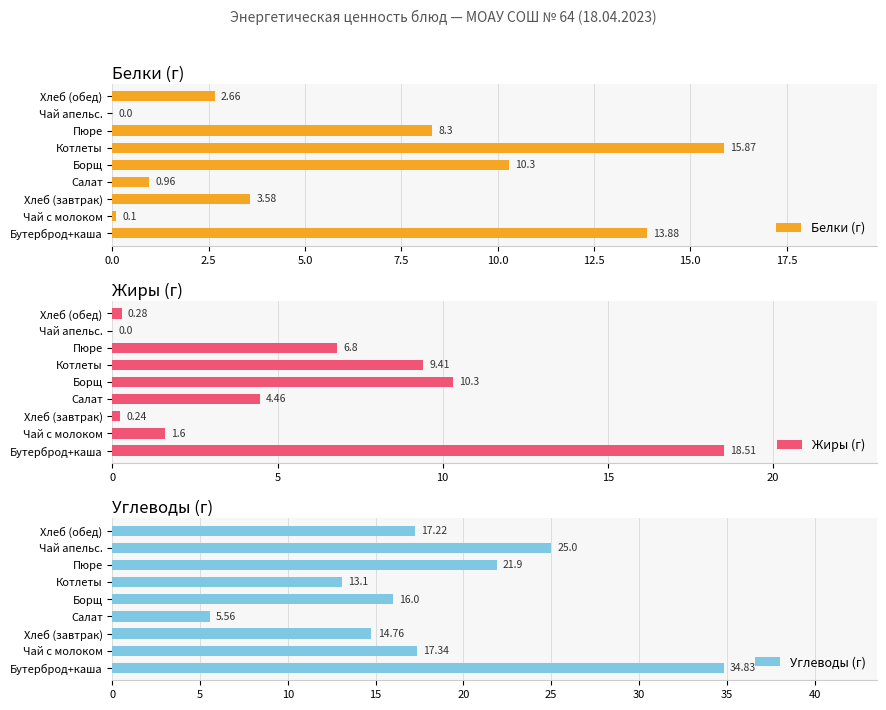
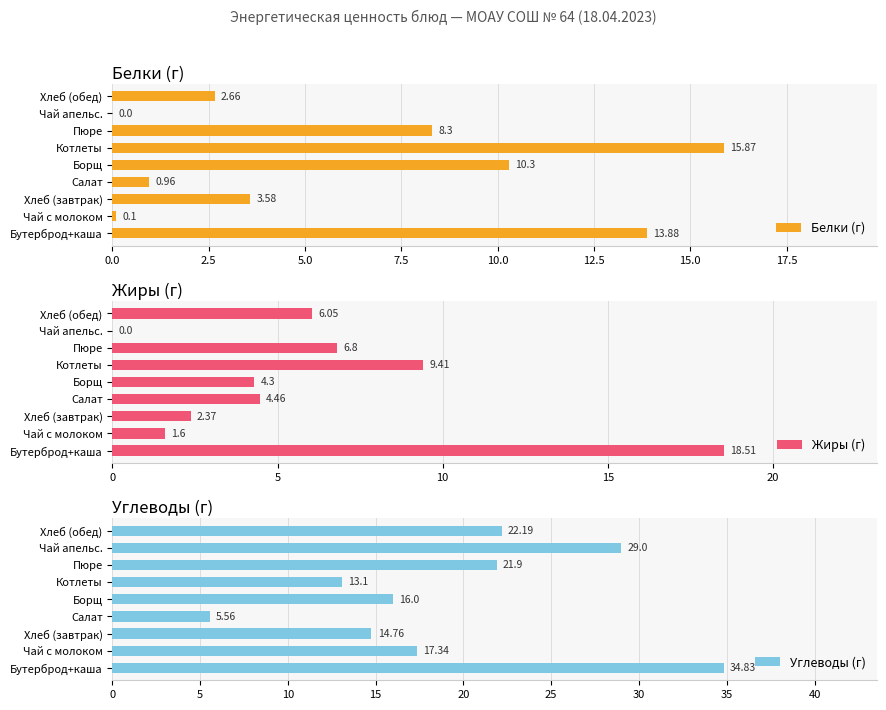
  {
    "Белки (г)": {
      "Хлеб (обед)": 2.66,
      "Чай апельс.": 0.0,
      "Пюре": 8.3,
      "Котлеты": 15.87,
      "Борщ": 10.3,
      "Салат": 0.96,
      "Хлеб (завтрак)": 3.58,
      "Чай с молоком": 0.1,
      "Бутерброд+каша": 13.88
    },
    "Жиры (г)": {
-     "Хлеб (обед)": 0.28,
+     "Хлеб (обед)": 6.05,
      "Чай апельс.": 0.0,
      "Пюре": 6.8,
      "Котлеты": 9.41,
-     "Борщ": 10.3,
+     "Борщ": 4.3,
      "Салат": 4.46,
-     "Хлеб (завтрак)": 0.24,
+     "Хлеб (завтрак)": 2.37,
      "Чай с молоком": 1.6,
      "Бутерброд+каша": 18.51
    },
    "Углеводы (г)": {
-     "Хлеб (обед)": 17.22,
-     "Чай апельс.": 25.0,
+     "Хлеб (обед)": 22.19,
+     "Чай апельс.": 29.0,
      "Пюре": 21.9,
      "Котлеты": 13.1,
      "Борщ": 16.0,
      "Салат": 5.56,
      "Хлеб (завтрак)": 14.76,
      "Чай с молоком": 17.34,
      "Бутерброд+каша": 34.83
    }
  }
